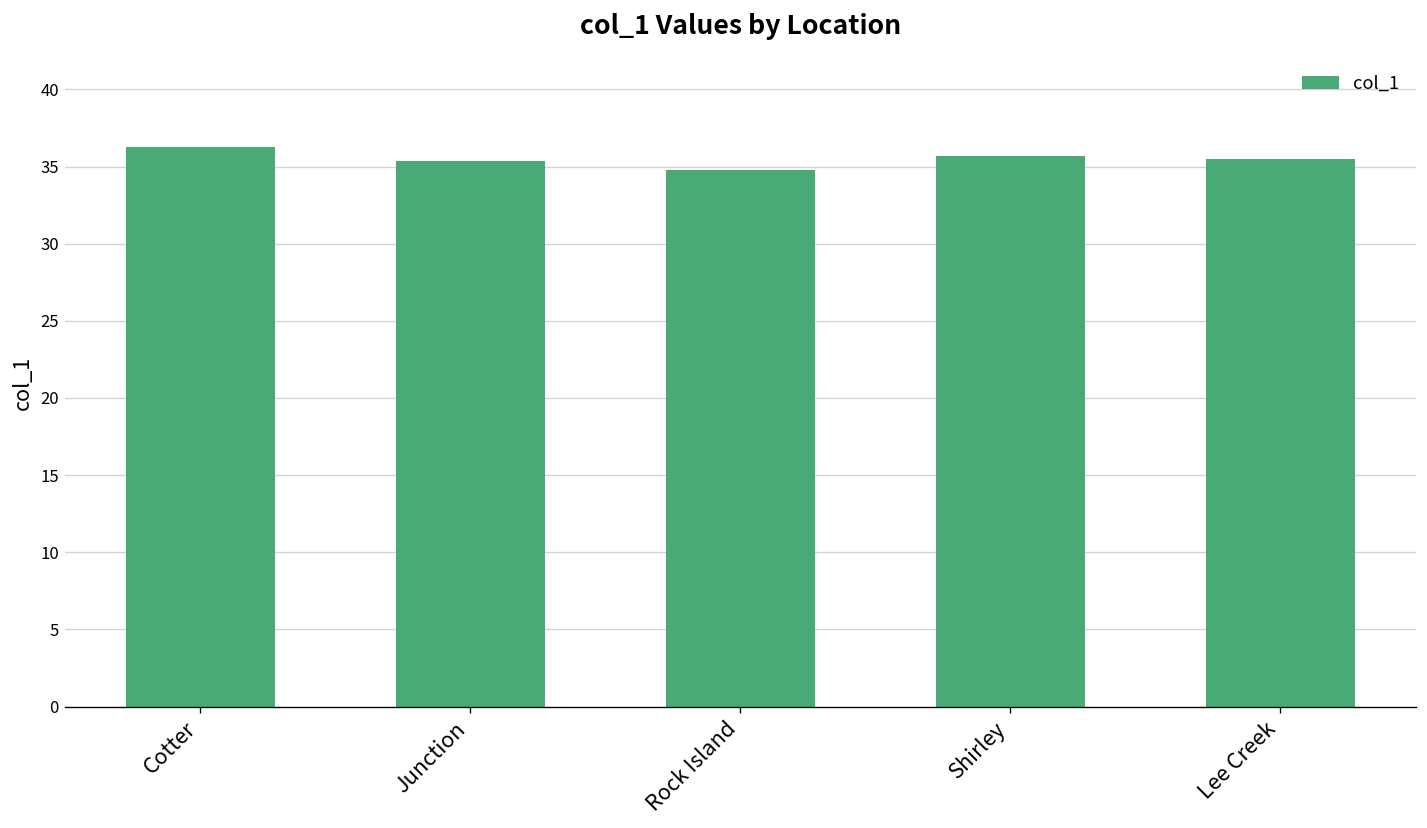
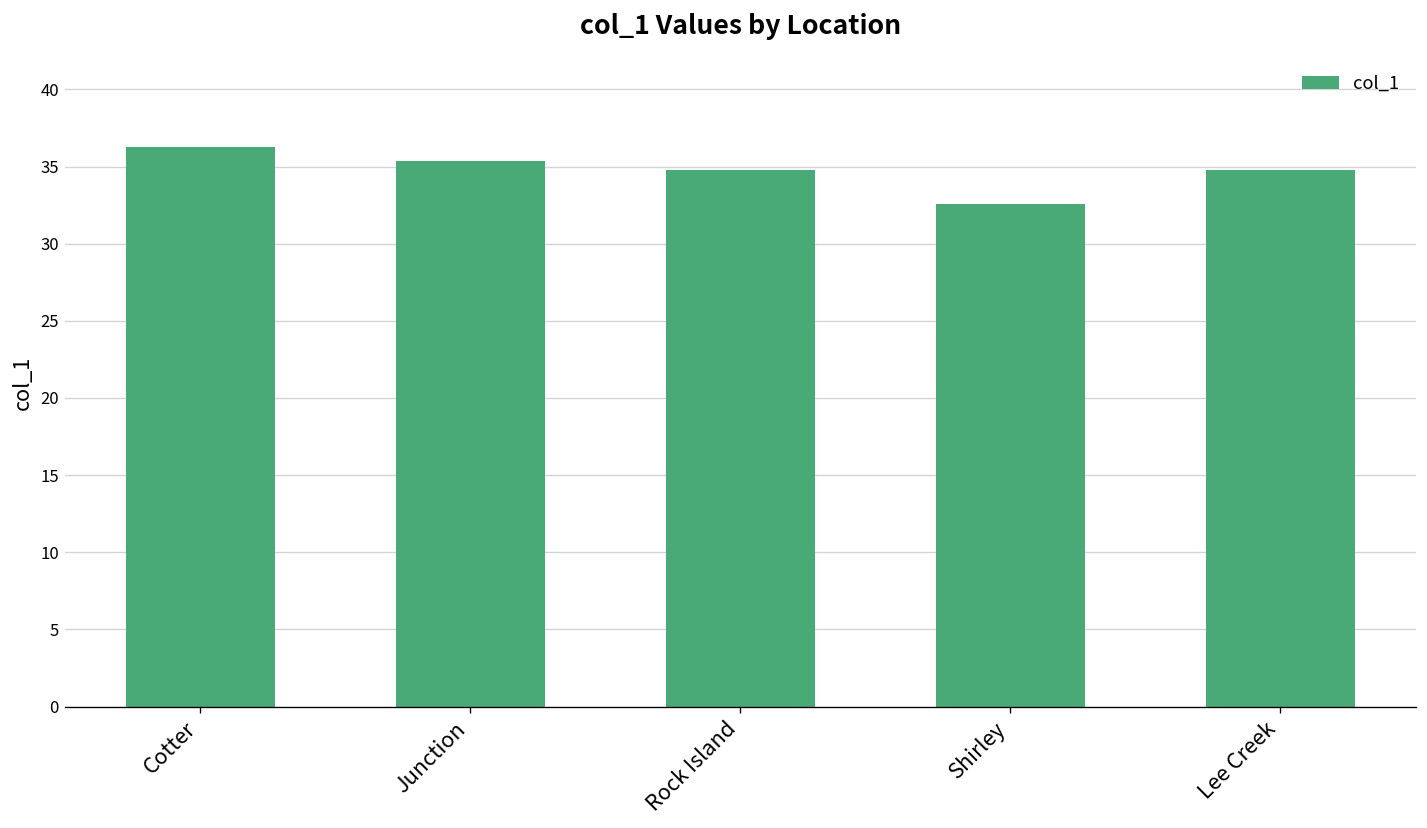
  {
    "Cotter": 36.3,
    "Junction": 35.4,
    "Rock Island": 34.7,
-   "Shirley": 35.7,
-   "Lee Creek": 35.5
+   "Shirley": 32.6,
+   "Lee Creek": 34.8
  }
